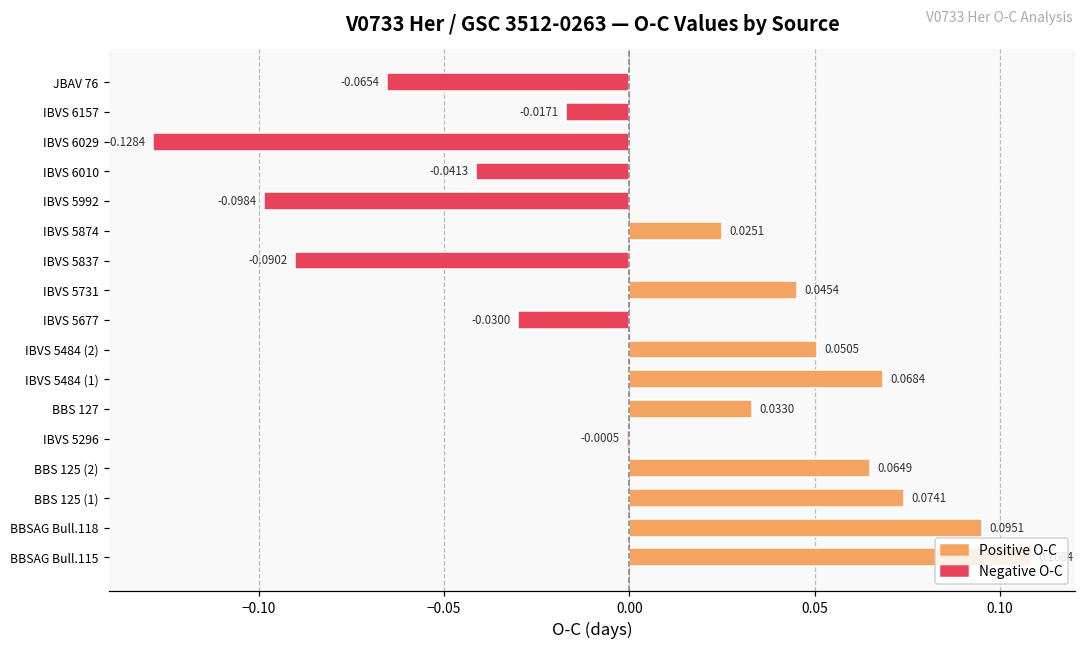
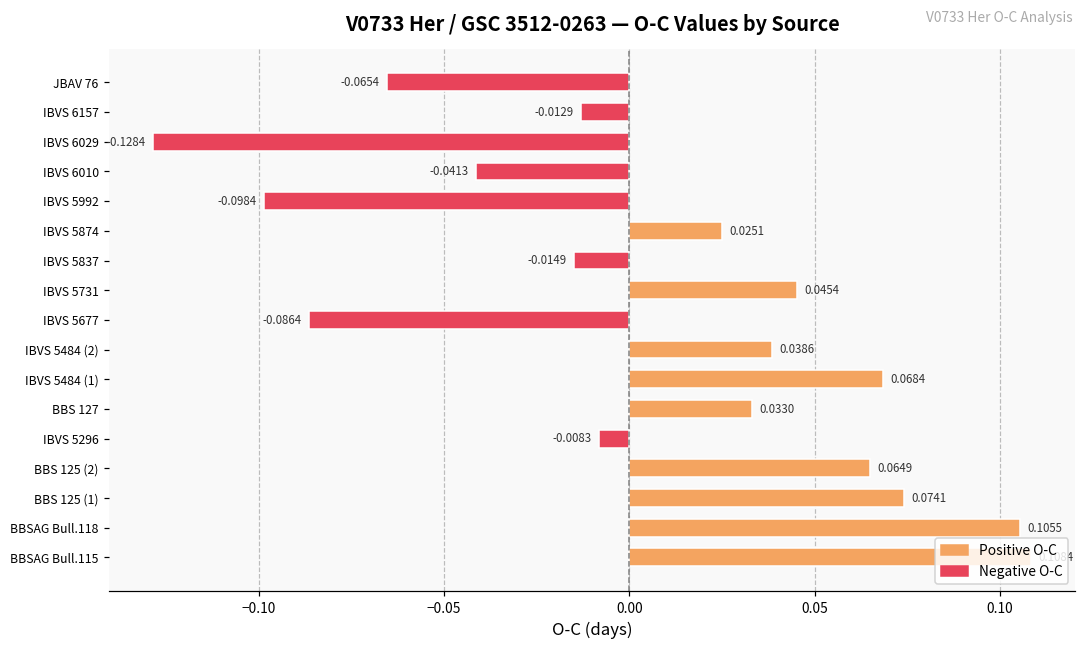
  {
    "JBAV 76": -0.0654,
-   "IBVS 6157": -0.0171,
+   "IBVS 6157": -0.0129,
    "IBVS 6029": -0.1284,
    "IBVS 6010": -0.0413,
    "IBVS 5992": -0.0984,
    "IBVS 5874": 0.0251,
-   "IBVS 5837": -0.0902,
+   "IBVS 5837": -0.0149,
    "IBVS 5731": 0.0454,
-   "IBVS 5677": -0.0300,
-   "IBVS 5484 (2)": 0.0505,
+   "IBVS 5677": -0.0864,
+   "IBVS 5484 (2)": 0.0386,
    "IBVS 5484 (1)": 0.0684,
    "BBS 127": 0.0330,
-   "IBVS 5296": -0.0005,
+   "IBVS 5296": -0.0083,
    "BBS 125 (2)": 0.0649,
    "BBS 125 (1)": 0.0741,
-   "BBSAG Bull.118": 0.0951
+   "BBSAG Bull.118": 0.1055
  }
